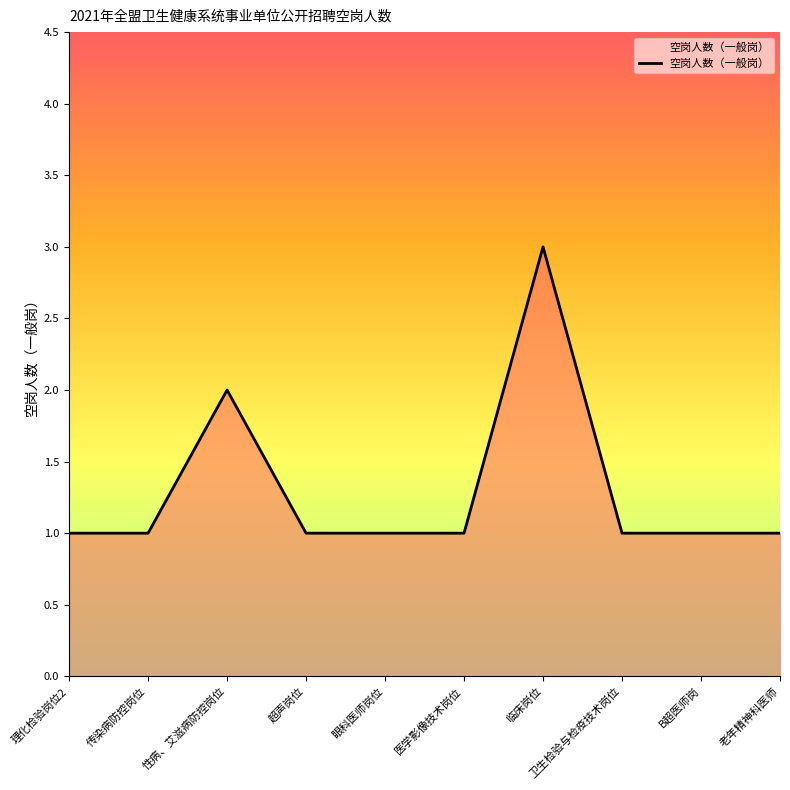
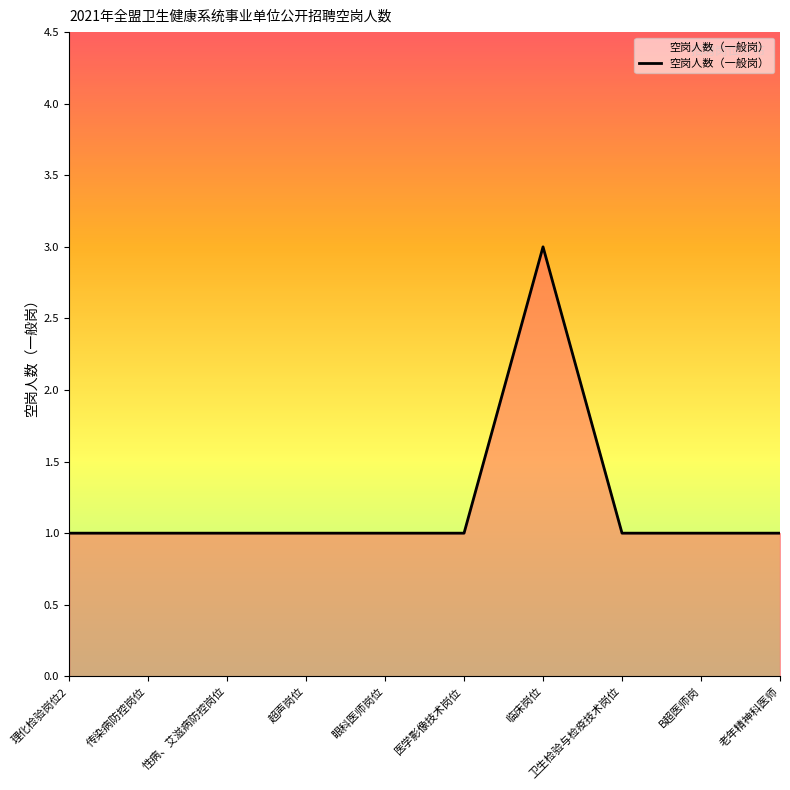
  {
    "理化检验岗位2": 1,
    "传染病防控岗位": 1,
-   "性病、艾滋病防控岗位": 2,
+   "性病、艾滋病防控岗位": 1,
    "超声岗位": 1,
    "眼科医师岗位": 1,
    "医学影像技术岗位": 1,
    "临床岗位": 3,
    "卫生检验与检疫技术岗位": 1,
    "B超医师岗": 1,
    "老年精神科医师": 1
  }
